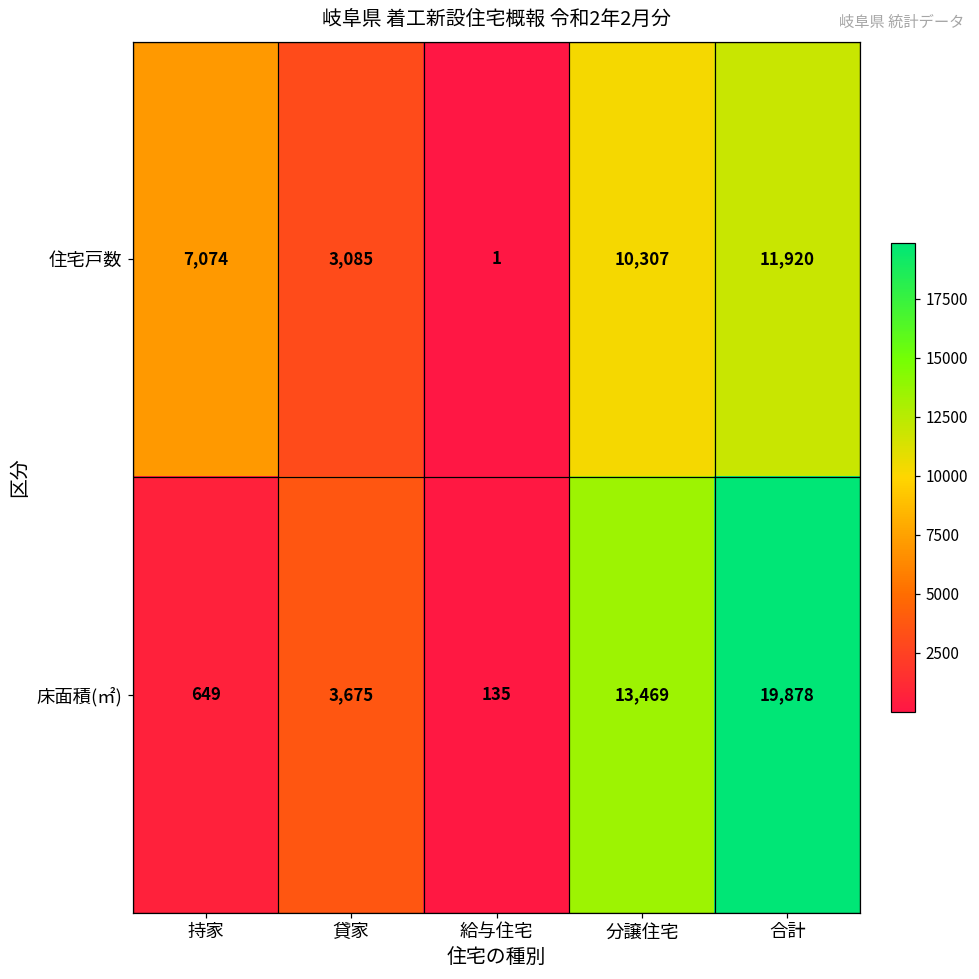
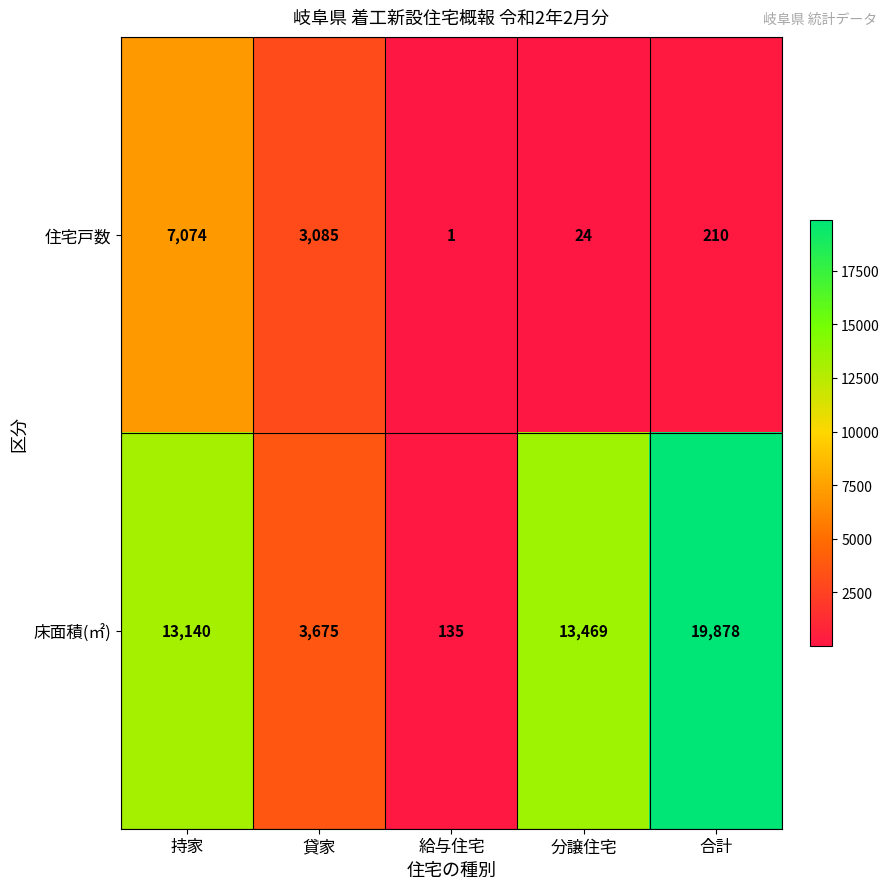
  {
    "住宅戸数": {
      "持家": "7,074",
      "貸家": "3,085",
      "給与住宅": "1",
-     "分譲住宅": "10,307",
-     "合計": "11,920"
+     "分譲住宅": "24",
+     "合計": "210"
    },
    "床面積(㎡)": {
-     "持家": "649",
+     "持家": "13,140",
      "貸家": "3,675",
      "給与住宅": "135",
      "分譲住宅": "13,469",
      "合計": "19,878"
    }
  }
